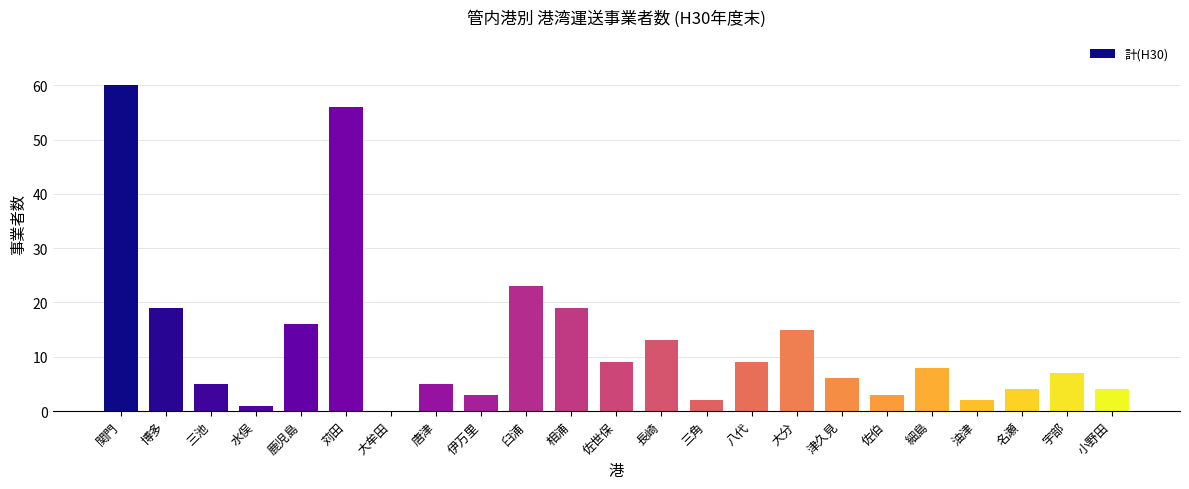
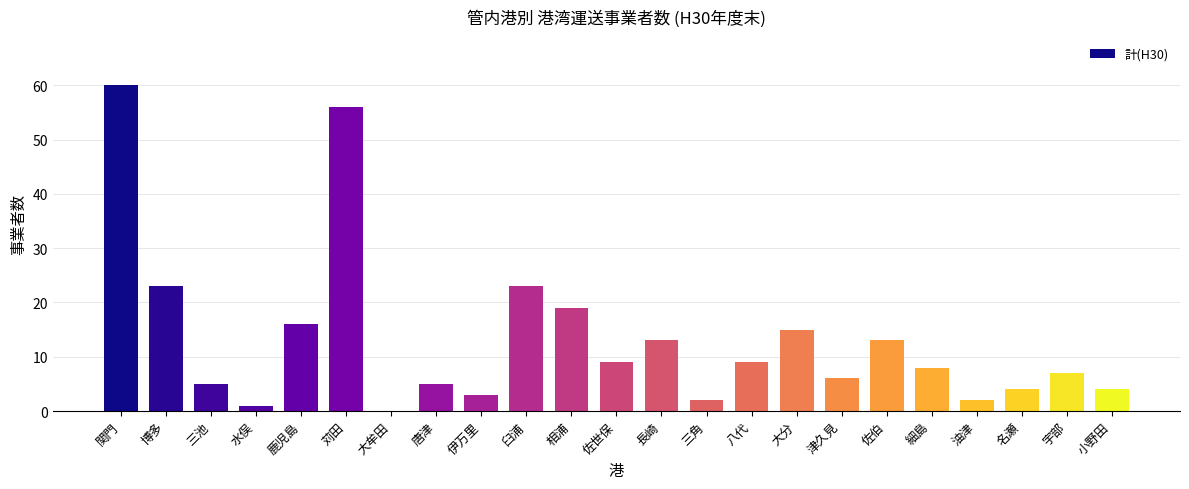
  {
    "関門": 60,
-   "博多": 19,
+   "博多": 23,
    "三池": 5,
    "水俣": 1,
    "鹿児島": 16,
    "苅田": 56,
    "大牟田": 0,
    "唐津": 5,
    "伊万里": 3,
    "臼浦": 23,
    "相浦": 19,
    "佐世保": 9,
    "長崎": 13,
    "三角": 2,
    "八代": 9,
    "大分": 15,
    "津久見": 6,
-   "佐伯": 3,
+   "佐伯": 13,
    "細島": 8,
    "油津": 2,
    "名瀬": 4,
    "宇部": 7,
    "小野田": 4
  }
